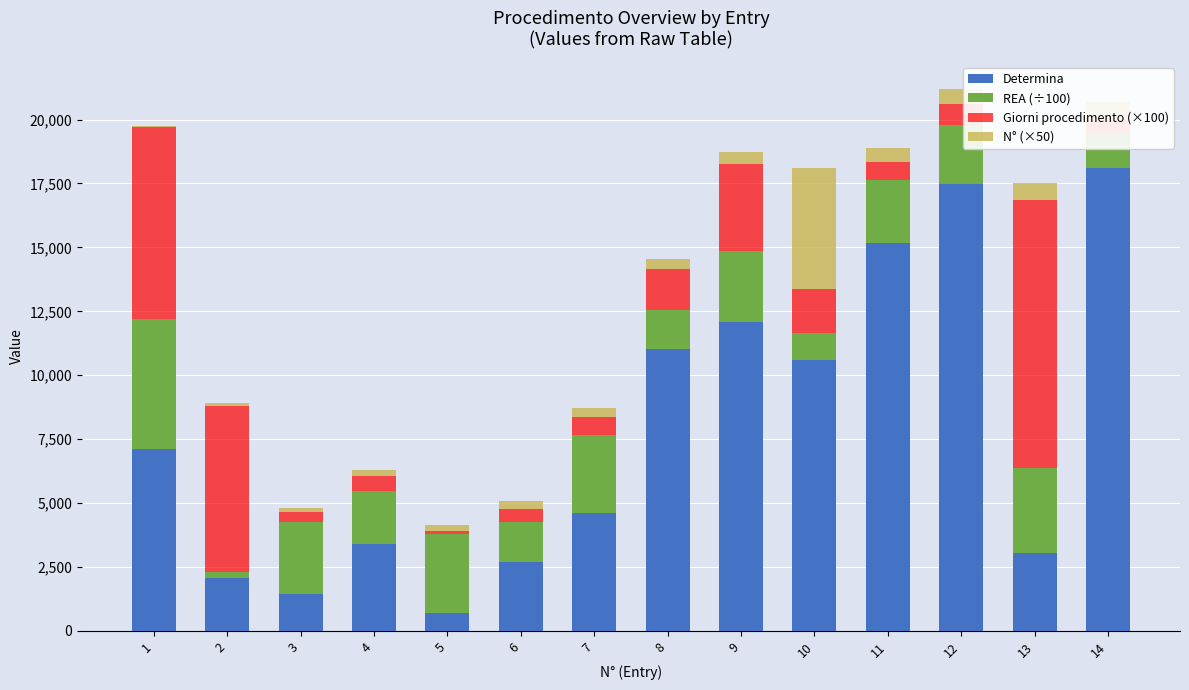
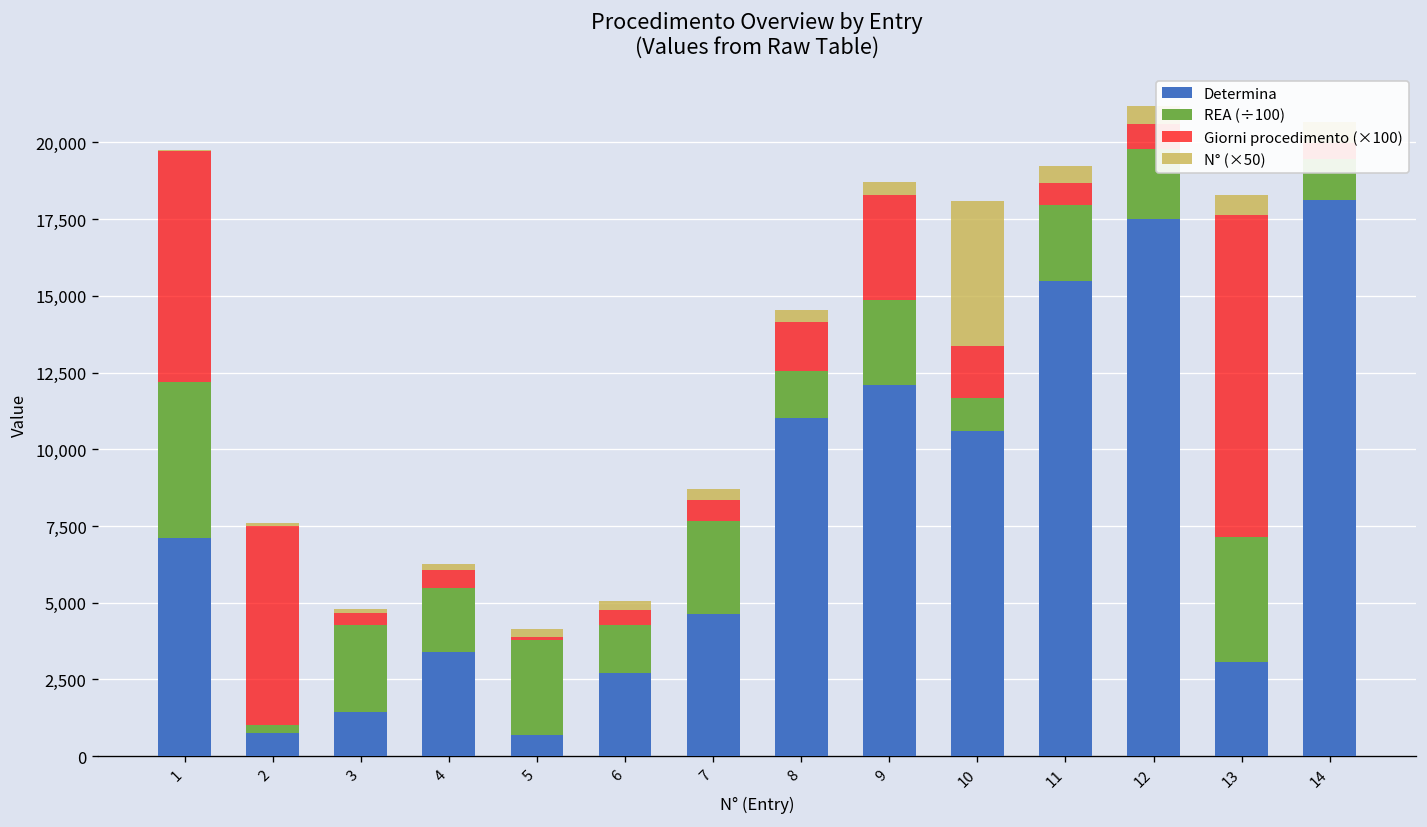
  {
    "Determina": {
      "1": "7,100",
-     "2": "2,100",
+     "2": "700",
      "3": "1,400",
      "4": "3,400",
      "5": "700",
      "6": "2,700",
      "7": "4,600",
      "8": "11,000",
      "9": "12,100",
      "10": "10,600",
-     "11": "15,200",
+     "11": "15,500",
      "12": "17,500",
      "13": "3,100",
      "14": "18,100"
    },
    "REA (÷100)": {
      "1": "5,100",
      "2": "300",
      "3": "2,800",
      "4": "2,100",
      "5": "3,100",
      "6": "1,600",
      "7": "3,000",
      "8": "1,500",
      "9": "2,800",
      "10": "1,100",
      "11": "2,500",
      "12": "2,300",
-     "13": "3,300"
+     "13": "4,100"
    },
    "Giorni procedimento (×100)": {
      "1": "7,500",
      "2": "6,500",
      "3": "400",
      "4": "600",
      "5": "100",
      "6": "500",
      "7": "700",
      "8": "1,600",
      "9": "3,400",
      "10": "1,700",
      "11": "700",
      "12": "800",
      "13": "10,500"
    },
    "N° (×50)": {
      "2": "100",
      "3": "200",
      "4": "200",
      "5": "300",
      "6": "300",
      "7": "400",
      "8": "400",
      "9": "500",
      "10": "4,800",
      "11": "600",
      "12": "600",
      "13": "700"
    }
  }
